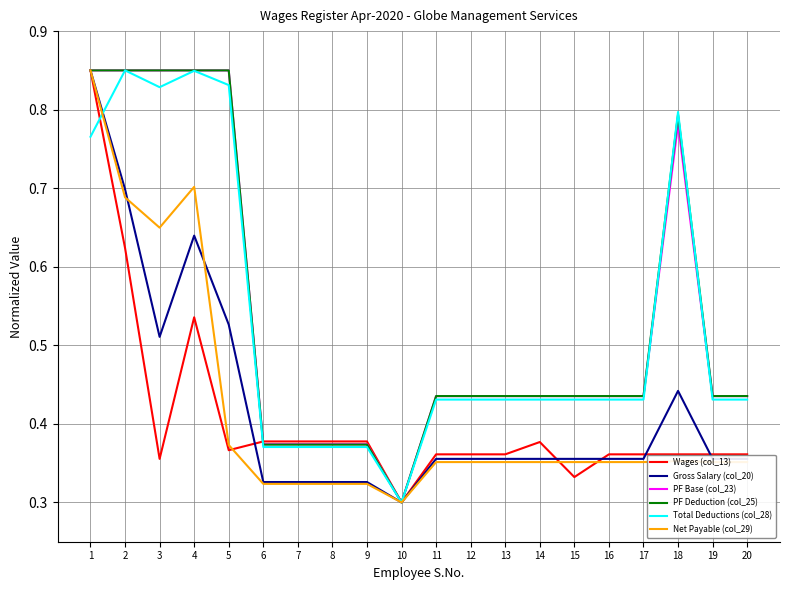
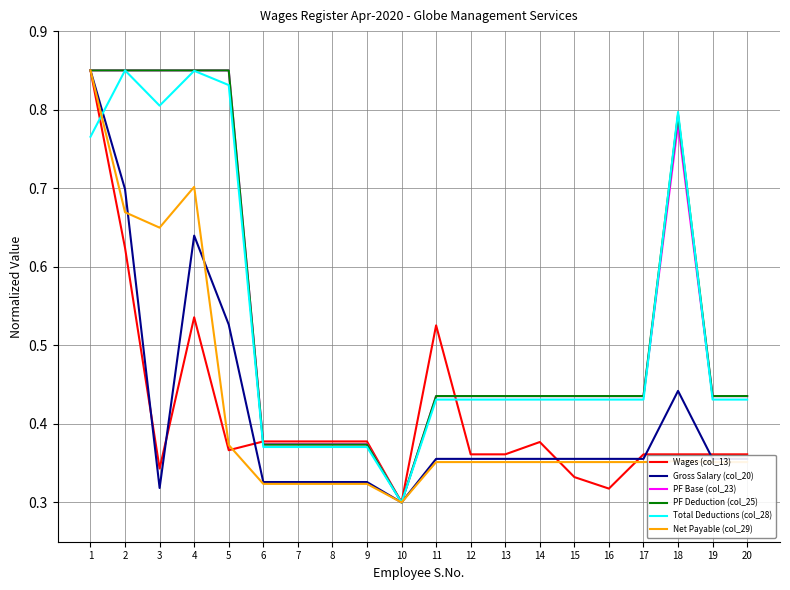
  {
    "Wages (col_13)": {
      "2": 0.62,
-     "3": 0.36,
+     "3": 0.34,
      "4": 0.54,
      "5": 0.37,
      "6": 0.38,
      "7": 0.38,
      "8": 0.38,
      "9": 0.38,
-     "11": 0.36,
+     "11": 0.53,
      "12": 0.36,
      "13": 0.36,
      "14": 0.38,
      "15": 0.33,
-     "16": 0.36,
+     "16": 0.32,
      "17": 0.36,
      "18": 0.36,
      "19": 0.36,
      "20": 0.36
    },
    "Gross Salary (col_20)": {
      "2": 0.70,
-     "3": 0.51,
+     "3": 0.32,
      "4": 0.64,
      "5": 0.53,
      "11": 0.36,
      "12": 0.36,
      "13": 0.36,
      "14": 0.36,
      "15": 0.36,
      "16": 0.36,
      "17": 0.36,
      "18": 0.44
    },
    "PF Base (col_23)": {
      "18": 0.78
    },
    "PF Deduction (col_25)": {
      "18": 0.79
    },
    "Total Deductions (col_28)": {
      "1": 0.77,
-     "3": 0.83,
+     "3": 0.81,
      "5": 0.83,
      "11": 0.43,
      "12": 0.43,
      "13": 0.43,
      "14": 0.43,
      "15": 0.43,
      "16": 0.43,
      "17": 0.43,
      "18": 0.80,
      "19": 0.43,
      "20": 0.43
    },
    "Net Payable (col_29)": {
-     "2": 0.69,
+     "2": 0.67,
      "3": 0.65,
      "4": 0.70,
      "5": 0.37,
      "11": 0.35,
      "12": 0.35,
      "13": 0.35,
      "14": 0.35,
      "15": 0.35,
      "16": 0.35,
      "17": 0.35
    }
  }
